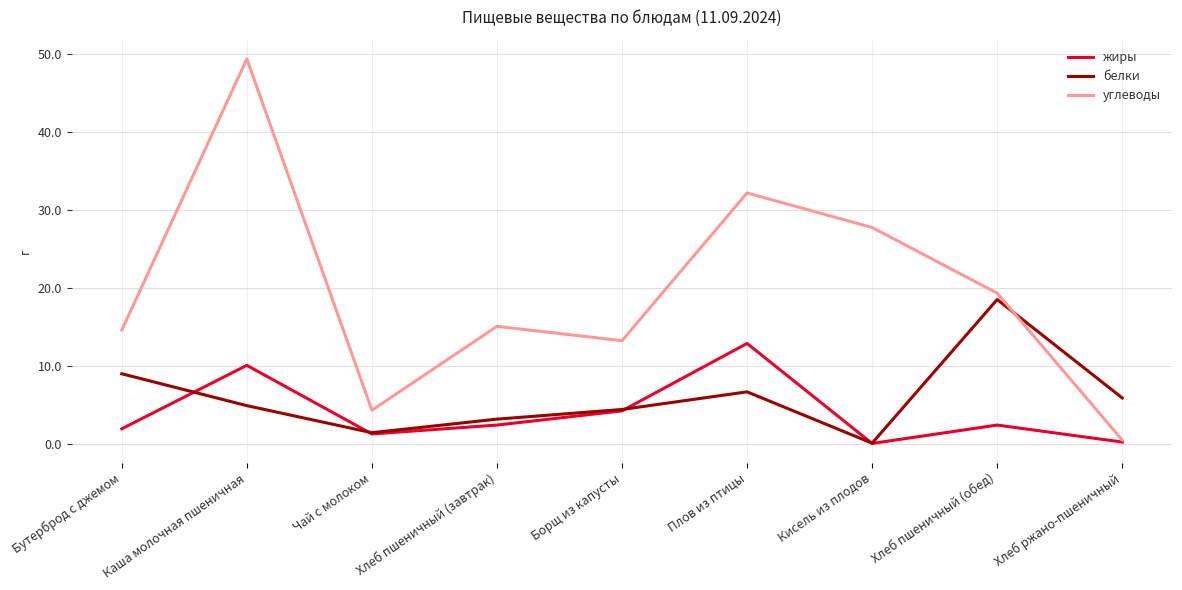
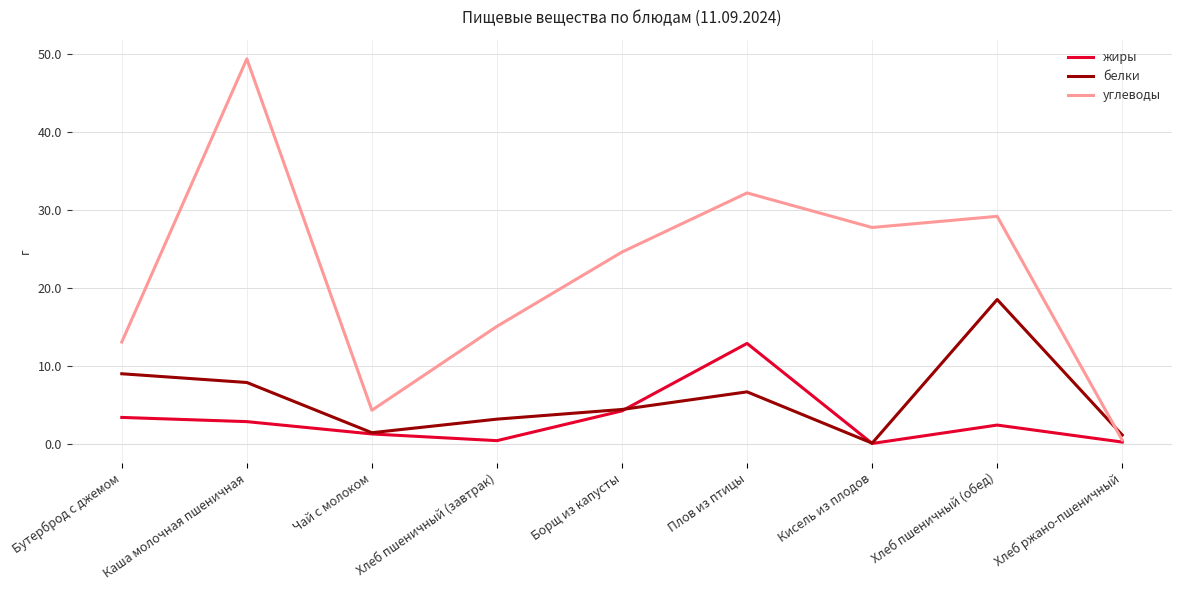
  {
    "жиры": {
-     "Бутерброд с джемом": 2,
-     "Каша молочная пшеничная": 10,
-     "Хлеб пшеничный (завтрак)": 2,
+     "Бутерброд с джемом": 3,
+     "Каша молочная пшеничная": 3,
+     "Хлеб пшеничный (завтрак)": 0,
      "Плов из птицы": 13,
      "Хлеб пшеничный (обед)": 2
    },
    "белки": {
      "Бутерброд с джемом": 9,
-     "Каша молочная пшеничная": 5,
+     "Каша молочная пшеничная": 8,
      "Хлеб пшеничный (завтрак)": 3,
      "Плов из птицы": 7,
      "Хлеб пшеничный (обед)": 19,
-     "Хлеб ржано-пшеничный": 6
+     "Хлеб ржано-пшеничный": 1
    },
    "углеводы": {
-     "Бутерброд с джемом": 15,
+     "Бутерброд с джемом": 13,
      "Каша молочная пшеничная": 49,
      "Чай с молоком": 4,
      "Хлеб пшеничный (завтрак)": 15,
-     "Борщ из капусты": 13,
+     "Борщ из капусты": 25,
      "Плов из птицы": 32,
      "Кисель из плодов": 28,
-     "Хлеб пшеничный (обед)": 19
+     "Хлеб пшеничный (обед)": 29
    }
  }
